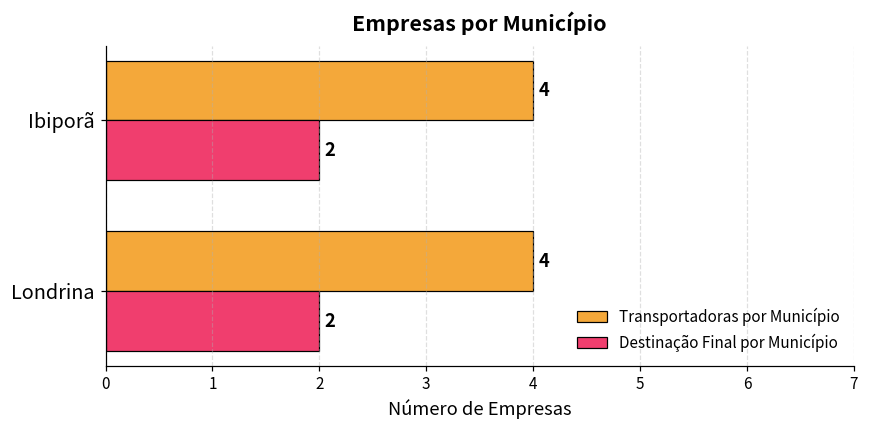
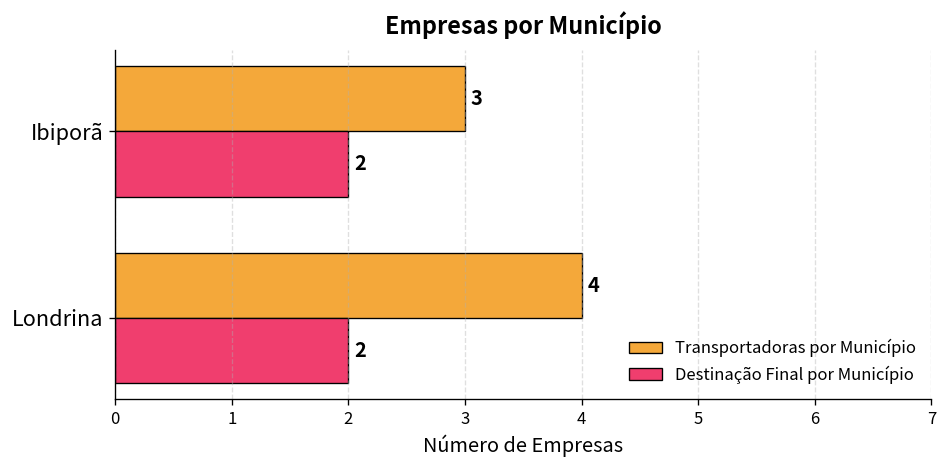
  {
    "Transportadoras por Município": {
-     "Ibiporã": 4,
+     "Ibiporã": 3,
      "Londrina": 4
    },
    "Destinação Final por Município": {
      "Ibiporã": 2,
      "Londrina": 2
    }
  }
